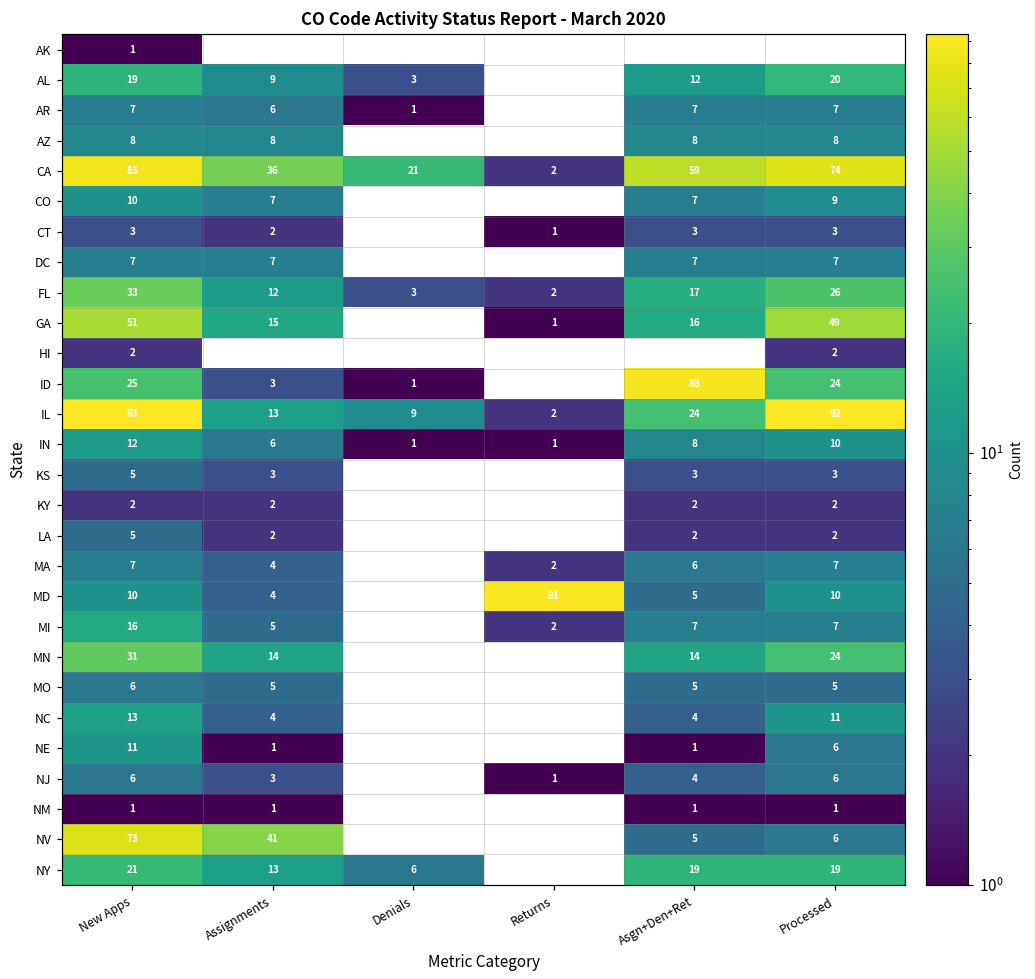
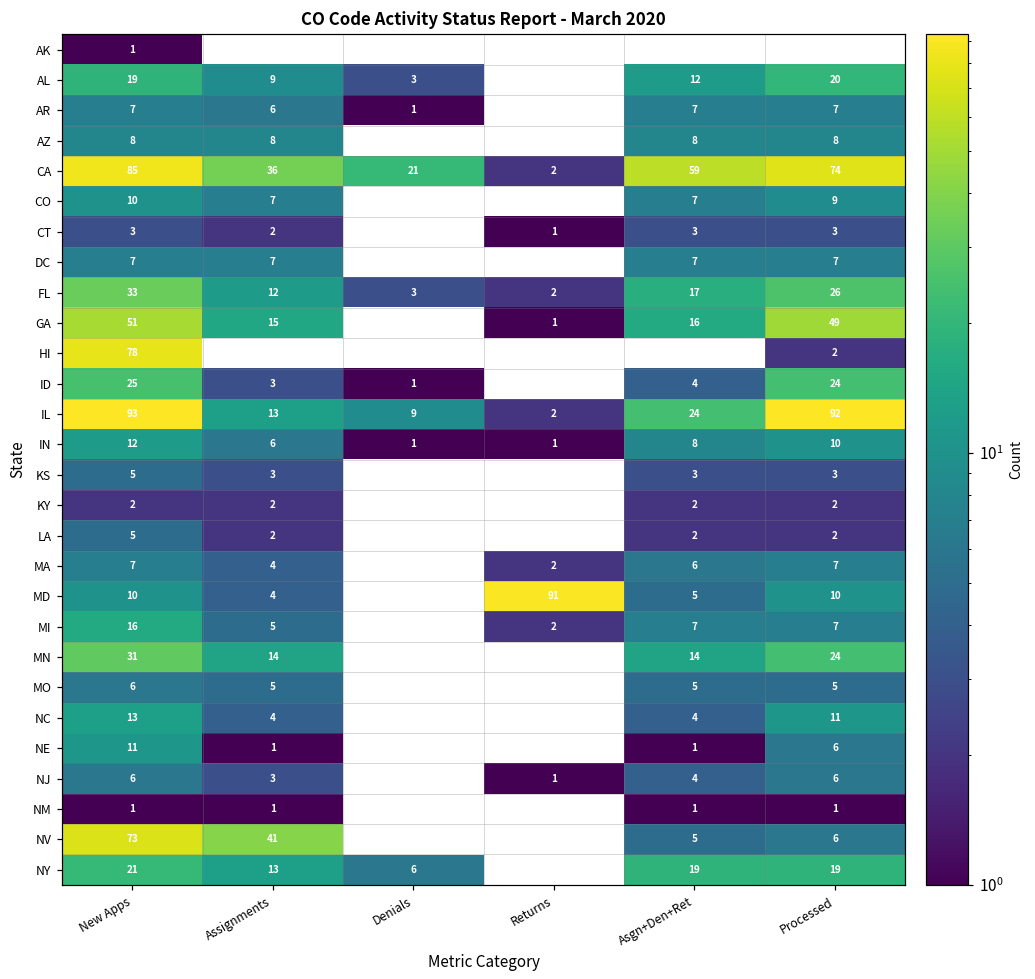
  {
    "AK": {
      "New Apps": 1
    },
    "AL": {
      "New Apps": 19,
      "Assignments": 9,
      "Denials": 3,
      "Asgn+Den+Ret": 12,
      "Processed": 20
    },
    "AR": {
      "New Apps": 7,
      "Assignments": 6,
      "Denials": 1,
      "Asgn+Den+Ret": 7,
      "Processed": 7
    },
    "AZ": {
      "New Apps": 8,
      "Assignments": 8,
      "Asgn+Den+Ret": 8,
      "Processed": 8
    },
    "CA": {
      "New Apps": 85,
      "Assignments": 36,
      "Denials": 21,
      "Returns": 2,
      "Asgn+Den+Ret": 59,
      "Processed": 74
    },
    "CO": {
      "New Apps": 10,
      "Assignments": 7,
      "Asgn+Den+Ret": 7,
      "Processed": 9
    },
    "CT": {
      "New Apps": 3,
      "Assignments": 2,
      "Returns": 1,
      "Asgn+Den+Ret": 3,
      "Processed": 3
    },
    "DC": {
      "New Apps": 7,
      "Assignments": 7,
      "Asgn+Den+Ret": 7,
      "Processed": 7
    },
    "FL": {
      "New Apps": 33,
      "Assignments": 12,
      "Denials": 3,
      "Returns": 2,
      "Asgn+Den+Ret": 17,
      "Processed": 26
    },
    "GA": {
      "New Apps": 51,
      "Assignments": 15,
      "Returns": 1,
      "Asgn+Den+Ret": 16,
      "Processed": 49
    },
    "HI": {
-     "New Apps": 2,
+     "New Apps": 78,
      "Processed": 2
    },
    "ID": {
      "New Apps": 25,
      "Assignments": 3,
      "Denials": 1,
-     "Asgn+Den+Ret": 88,
+     "Asgn+Den+Ret": 4,
      "Processed": 24
    },
    "IL": {
      "New Apps": 93,
      "Assignments": 13,
      "Denials": 9,
      "Returns": 2,
      "Asgn+Den+Ret": 24,
      "Processed": 92
    },
    "IN": {
      "New Apps": 12,
      "Assignments": 6,
      "Denials": 1,
      "Returns": 1,
      "Asgn+Den+Ret": 8,
      "Processed": 10
    },
    "KS": {
      "New Apps": 5,
      "Assignments": 3,
      "Asgn+Den+Ret": 3,
      "Processed": 3
    },
    "KY": {
      "New Apps": 2,
      "Assignments": 2,
      "Asgn+Den+Ret": 2,
      "Processed": 2
    },
    "LA": {
      "New Apps": 5,
      "Assignments": 2,
      "Asgn+Den+Ret": 2,
      "Processed": 2
    },
    "MA": {
      "New Apps": 7,
      "Assignments": 4,
      "Returns": 2,
      "Asgn+Den+Ret": 6,
      "Processed": 7
    },
    "MD": {
      "New Apps": 10,
      "Assignments": 4,
      "Returns": 91,
      "Asgn+Den+Ret": 5,
      "Processed": 10
    },
    "MI": {
      "New Apps": 16,
      "Assignments": 5,
      "Returns": 2,
      "Asgn+Den+Ret": 7,
      "Processed": 7
    },
    "MN": {
      "New Apps": 31,
      "Assignments": 14,
      "Asgn+Den+Ret": 14,
      "Processed": 24
    },
    "MO": {
      "New Apps": 6,
      "Assignments": 5,
      "Asgn+Den+Ret": 5,
      "Processed": 5
    },
    "NC": {
      "New Apps": 13,
      "Assignments": 4,
      "Asgn+Den+Ret": 4,
      "Processed": 11
    },
    "NE": {
      "New Apps": 11,
      "Assignments": 1,
      "Asgn+Den+Ret": 1,
      "Processed": 6
    },
    "NJ": {
      "New Apps": 6,
      "Assignments": 3,
      "Returns": 1,
      "Asgn+Den+Ret": 4,
      "Processed": 6
    },
    "NM": {
      "New Apps": 1,
      "Assignments": 1,
      "Asgn+Den+Ret": 1,
      "Processed": 1
    },
    "NV": {
      "New Apps": 73,
      "Assignments": 41,
      "Asgn+Den+Ret": 5,
      "Processed": 6
    },
    "NY": {
      "New Apps": 21,
      "Assignments": 13,
      "Denials": 6,
      "Asgn+Den+Ret": 19,
      "Processed": 19
    }
  }
